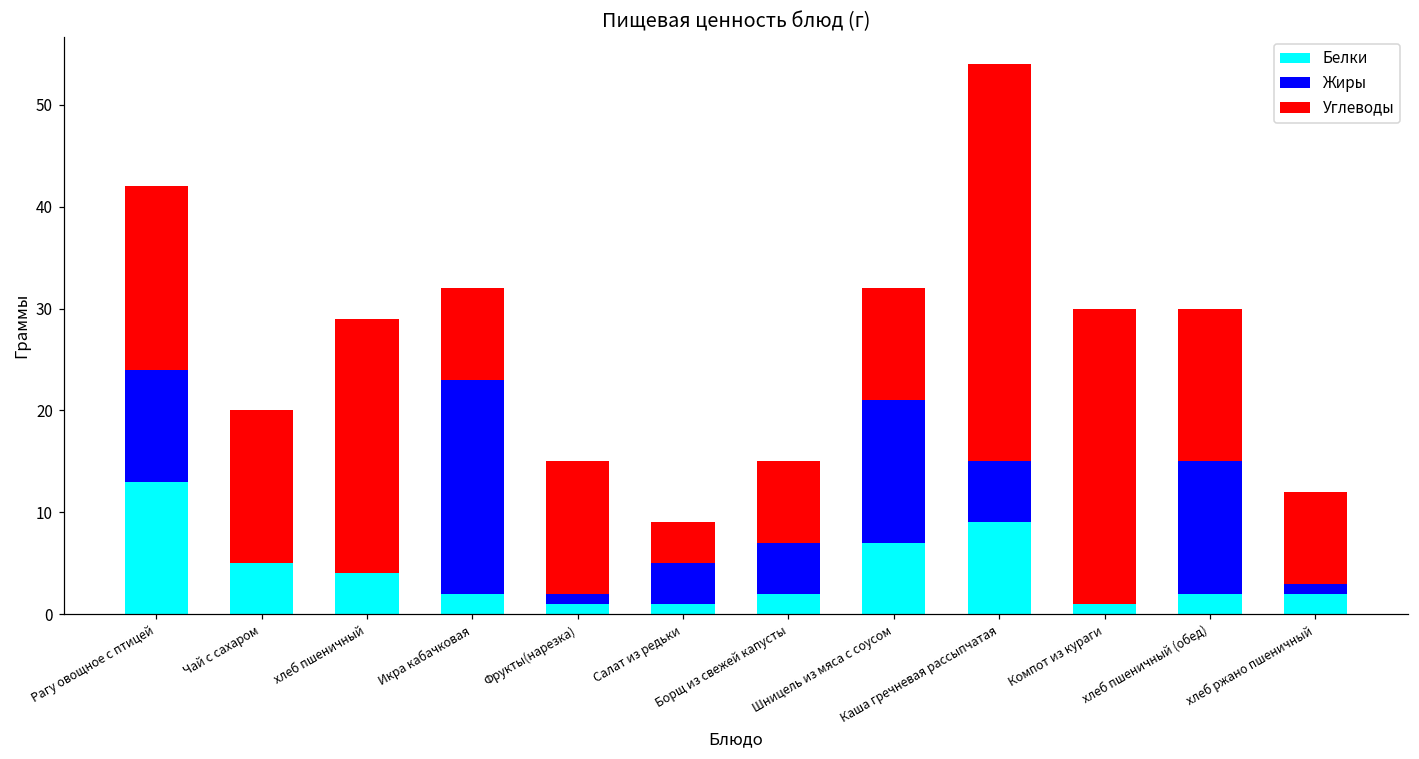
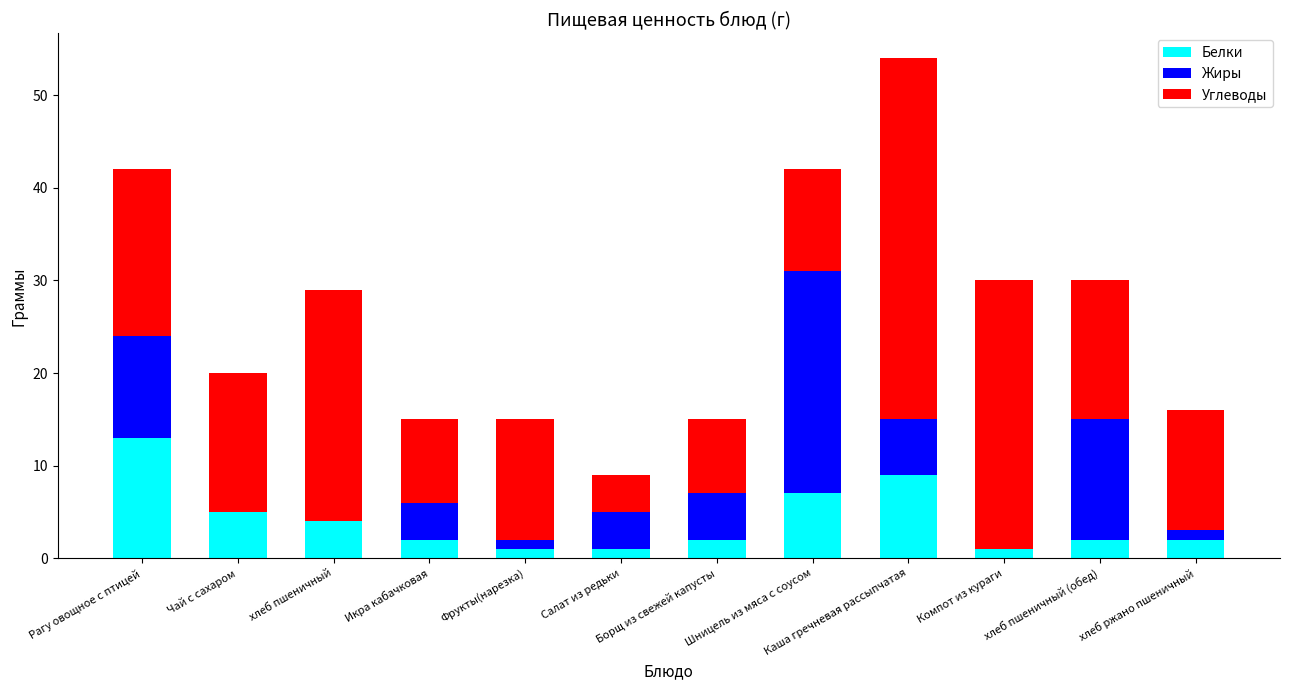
  {
    "Белки": {
      "Рагу овощное с птицей": 13,
      "Чай с сахаром": 5,
      "хлеб пшеничный": 4,
      "Икра кабачковая": 2,
      "Фрукты(нарезка)": 1,
      "Салат из редьки": 1,
      "Борщ из свежей капусты": 2,
      "Шницель из мяса с соусом": 7,
      "Каша гречневая рассыпчатая": 9,
      "Компот из кураги": 1,
      "хлеб пшеничный (обед)": 2,
      "хлеб ржано пшеничный": 2
    },
    "Жиры": {
      "Рагу овощное с птицей": 11,
      "Чай с сахаром": 0,
      "хлеб пшеничный": 0,
-     "Икра кабачковая": 21,
+     "Икра кабачковая": 4,
      "Фрукты(нарезка)": 1,
      "Салат из редьки": 4,
      "Борщ из свежей капусты": 5,
-     "Шницель из мяса с соусом": 14,
+     "Шницель из мяса с соусом": 24,
      "Каша гречневая рассыпчатая": 6,
      "Компот из кураги": 0,
      "хлеб пшеничный (обед)": 13,
      "хлеб ржано пшеничный": 1
    },
    "Углеводы": {
      "Рагу овощное с птицей": 18,
      "Чай с сахаром": 15,
      "хлеб пшеничный": 25,
      "Икра кабачковая": 9,
      "Фрукты(нарезка)": 13,
      "Салат из редьки": 4,
      "Борщ из свежей капусты": 8,
      "Шницель из мяса с соусом": 11,
      "Каша гречневая рассыпчатая": 39,
      "Компот из кураги": 29,
      "хлеб пшеничный (обед)": 15,
-     "хлеб ржано пшеничный": 9
+     "хлеб ржано пшеничный": 13
    }
  }
